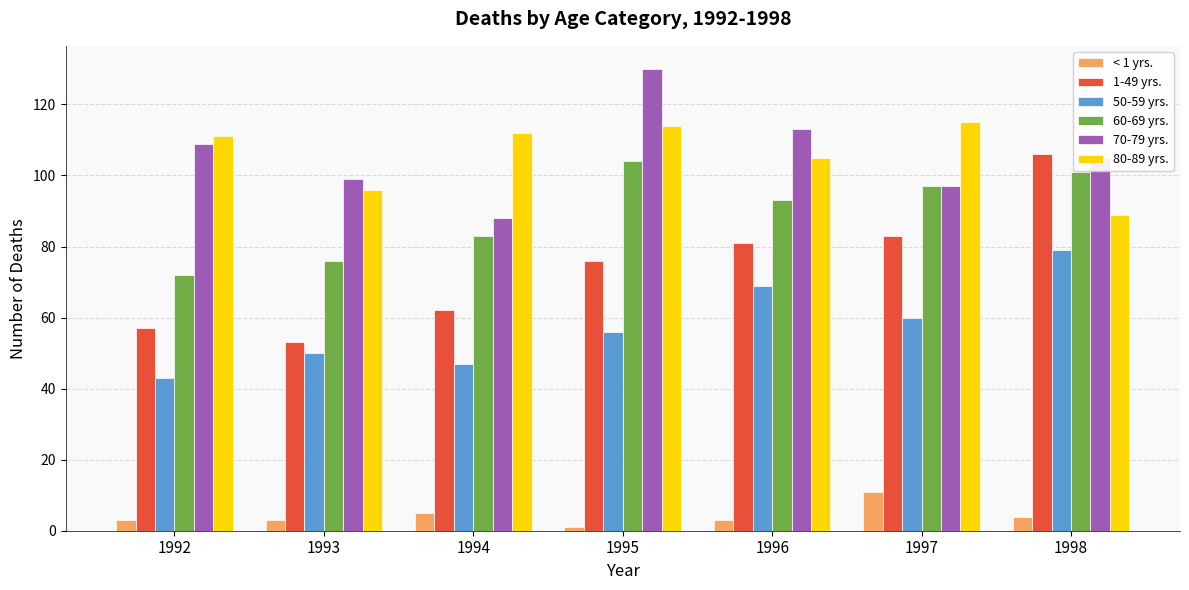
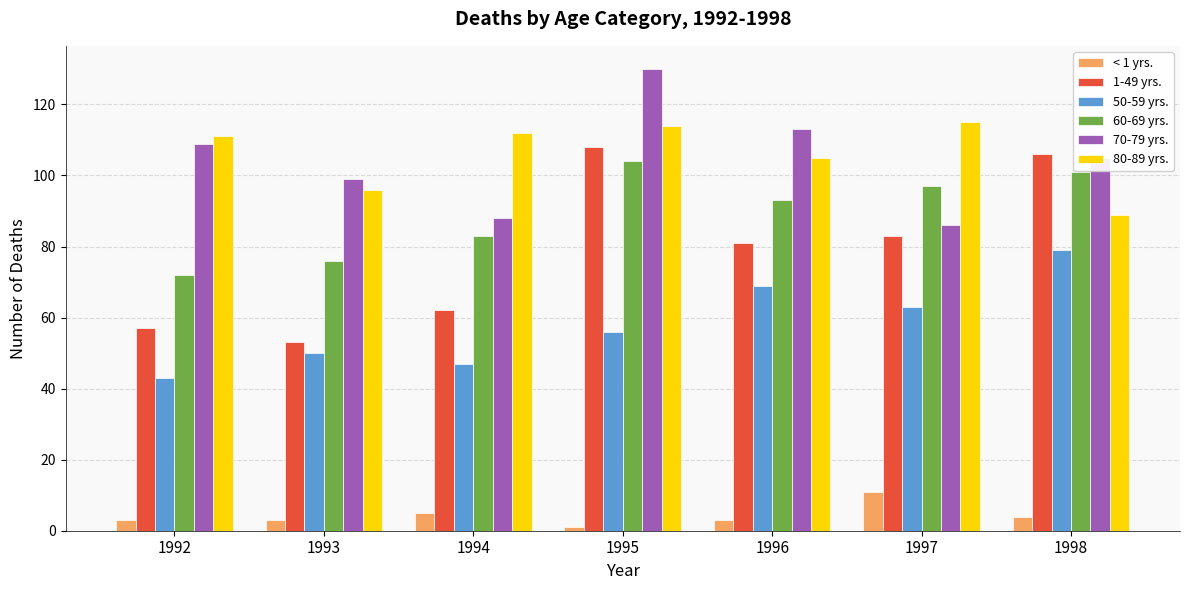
  {
    "< 1 yrs.": {
      "1992": 3,
      "1993": 3,
      "1994": 5,
      "1995": 1,
      "1996": 3,
      "1997": 11,
      "1998": 4
    },
    "1-49 yrs.": {
      "1992": 57,
      "1993": 53,
      "1994": 62,
-     "1995": 76,
+     "1995": 108,
      "1996": 81,
      "1997": 83,
      "1998": 106
    },
    "50-59 yrs.": {
      "1992": 43,
      "1993": 50,
      "1994": 47,
      "1995": 56,
      "1996": 69,
-     "1997": 60,
+     "1997": 63,
      "1998": 79
    },
    "60-69 yrs.": {
      "1992": 72,
      "1993": 76,
      "1994": 83,
      "1995": 104,
      "1996": 93,
      "1997": 97,
      "1998": 101
    },
    "70-79 yrs.": {
      "1992": 109,
      "1993": 99,
      "1994": 88,
      "1995": 130,
      "1996": 113,
-     "1997": 97
+     "1997": 86
    },
    "80-89 yrs.": {
      "1992": 111,
      "1993": 96,
      "1994": 112,
      "1995": 114,
      "1996": 105,
      "1997": 115,
      "1998": 89
    }
  }
